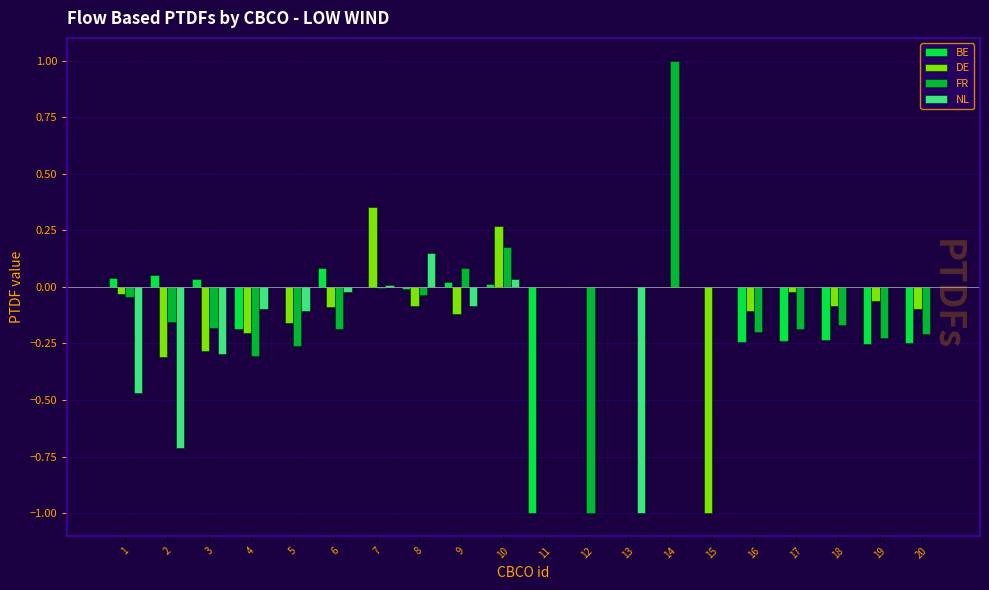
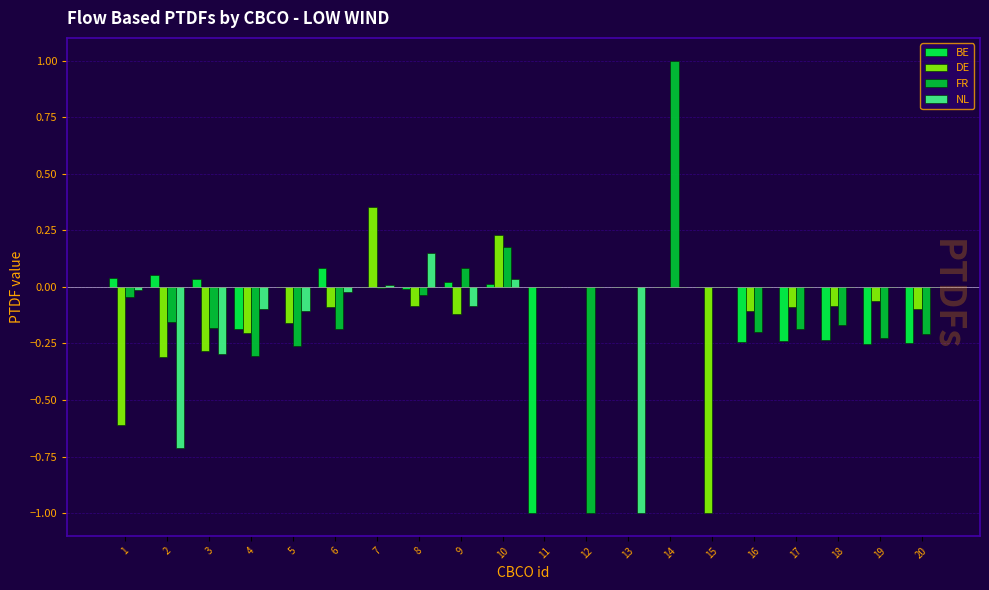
  {
    "DE": {
-     "1": -0.03,
+     "1": -0.61,
      "2": -0.31,
      "3": -0.28,
      "4": -0.20,
      "5": -0.16,
      "6": -0.09,
      "7": 0.35,
      "8": -0.08,
      "9": -0.12,
-     "10": 0.27,
+     "10": 0.23,
      "11": 0.00,
      "12": 0.00,
      "13": 0.00,
      "14": 0.00,
      "15": -1.00,
      "16": -0.11,
-     "17": -0.02,
+     "17": -0.09,
      "18": -0.09,
      "19": -0.06,
      "20": -0.10
    },
    "NL": {
-     "1": -0.47,
+     "1": -0.01,
      "2": -0.71,
      "3": -0.30,
      "4": -0.10,
      "5": -0.11,
      "6": -0.02,
      "8": 0.15,
      "9": -0.08,
      "10": 0.03,
      "11": 0.00,
      "12": 0.00,
      "13": -1.00,
      "14": 0.00,
      "15": 0.00,
      "16": 0.00,
      "17": 0.00,
      "18": 0.00,
      "19": 0.00,
      "20": 0.00
    }
  }
